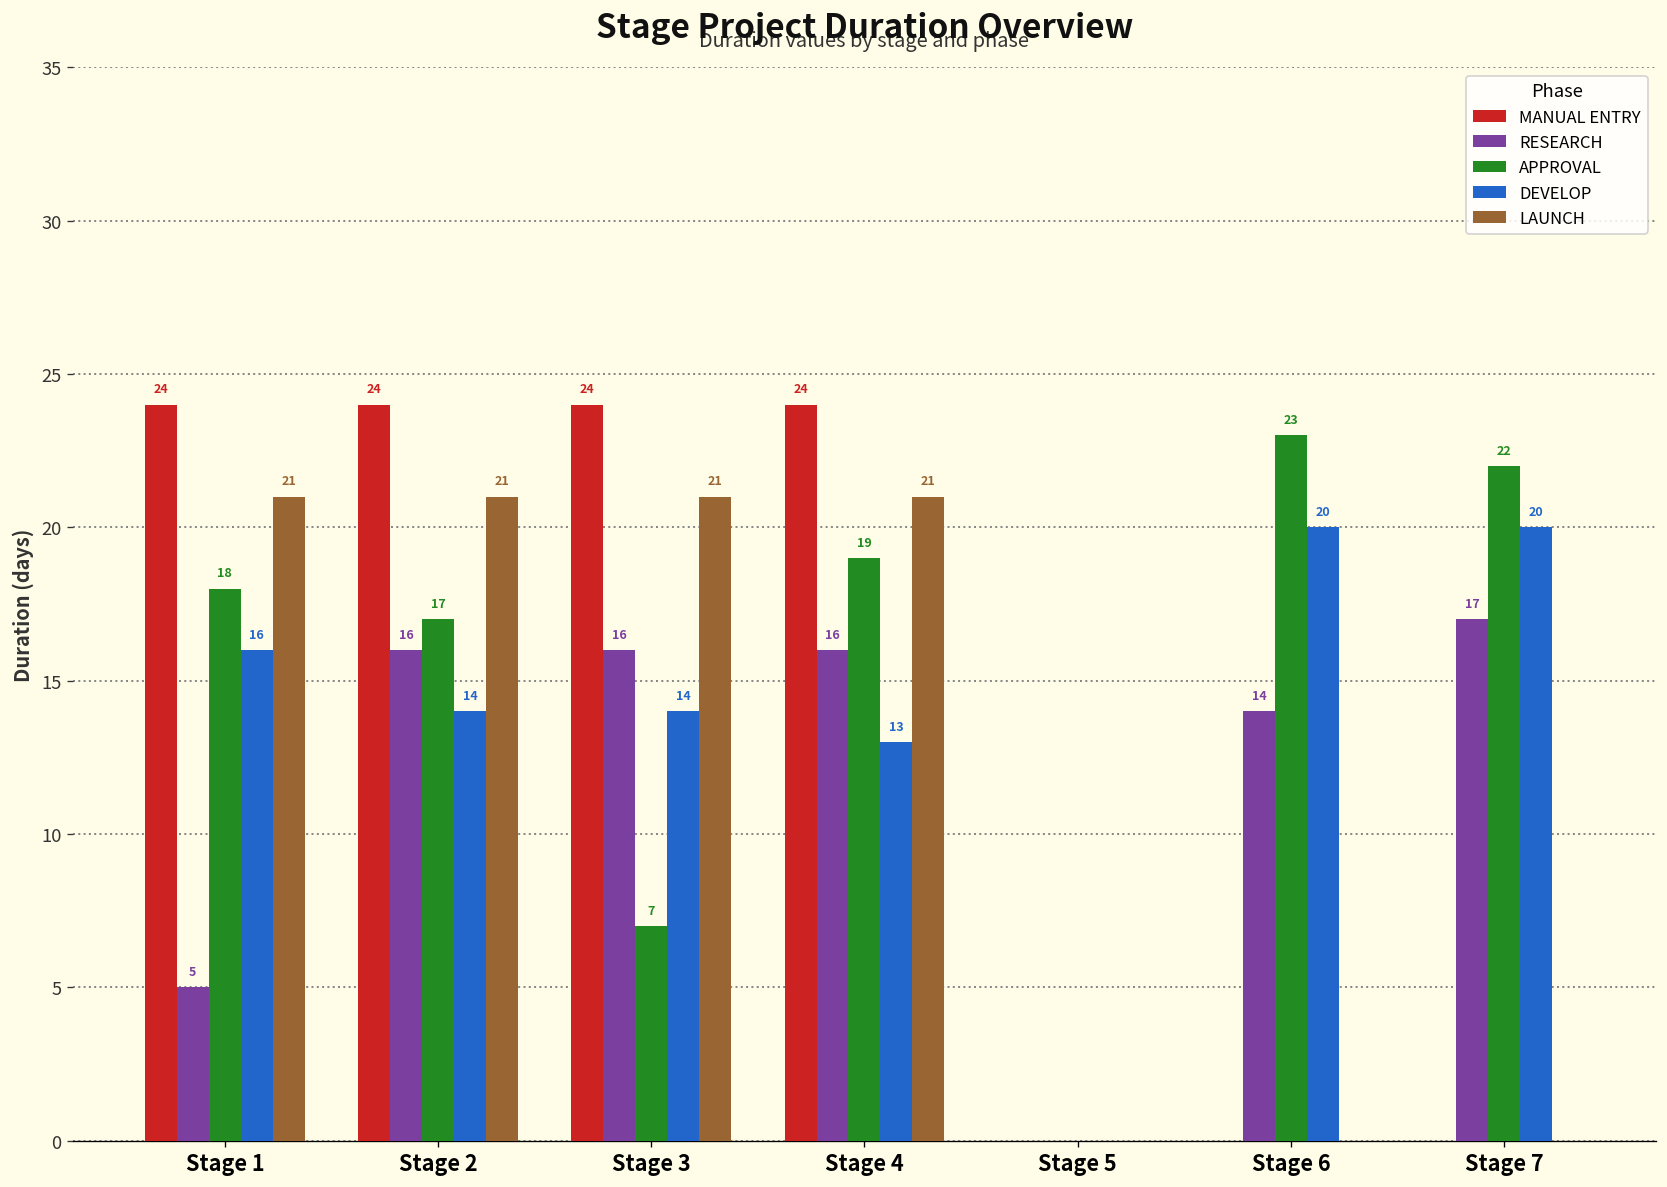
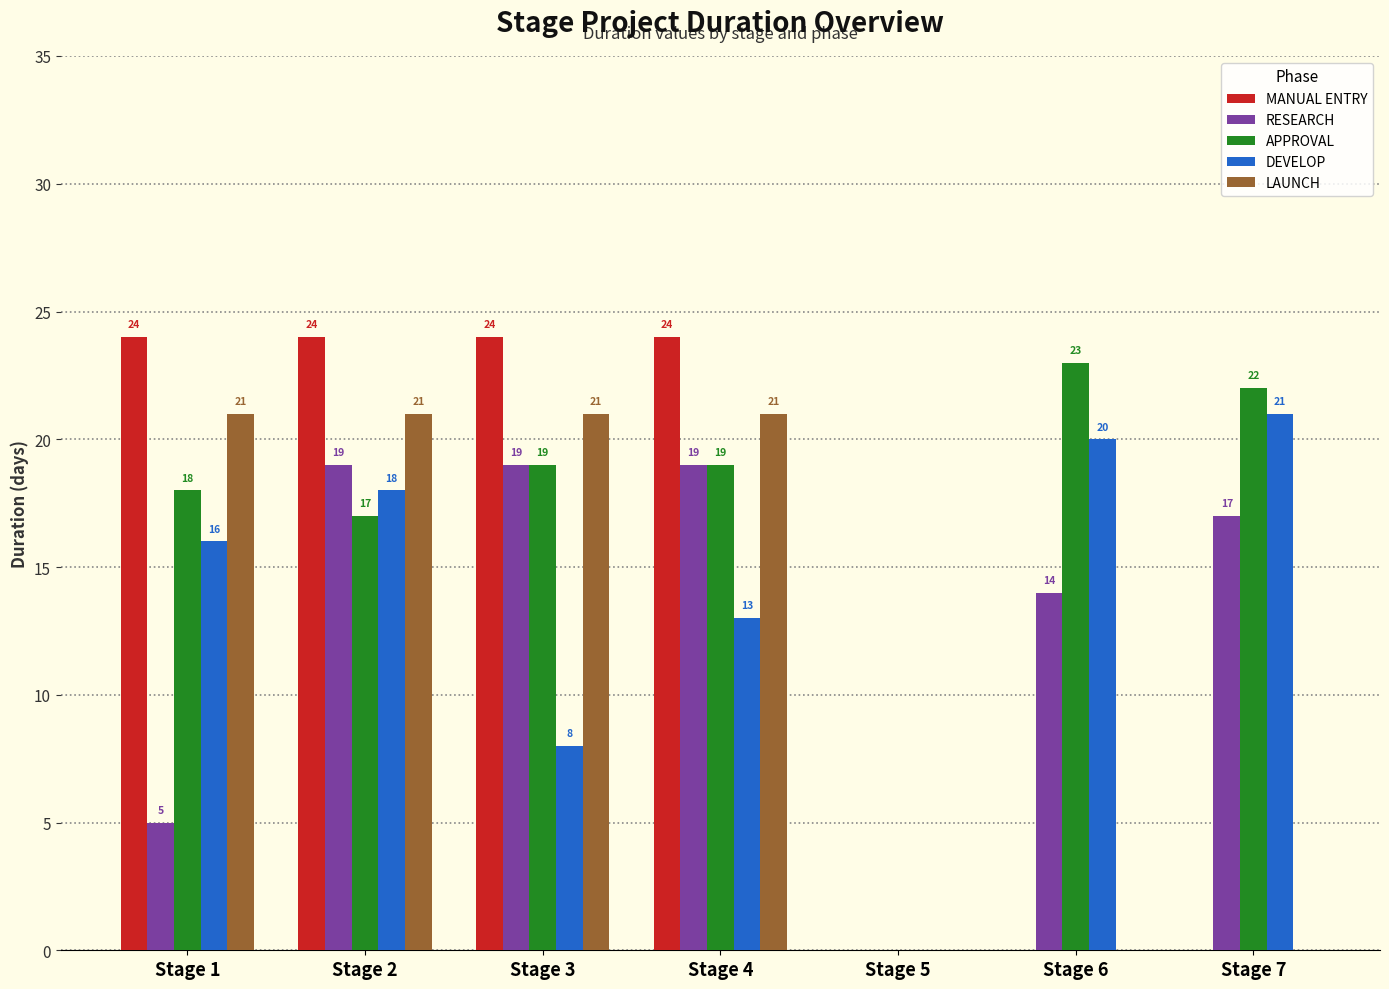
  {
    "MANUAL ENTRY": {
      "Stage 1": 24,
      "Stage 2": 24,
      "Stage 3": 24,
      "Stage 4": 24
    },
    "RESEARCH": {
      "Stage 1": 5,
-     "Stage 2": 16,
-     "Stage 3": 16,
-     "Stage 4": 16,
+     "Stage 2": 19,
+     "Stage 3": 19,
+     "Stage 4": 19,
      "Stage 6": 14,
      "Stage 7": 17
    },
    "APPROVAL": {
      "Stage 1": 18,
      "Stage 2": 17,
-     "Stage 3": 7,
+     "Stage 3": 19,
      "Stage 4": 19,
      "Stage 6": 23,
      "Stage 7": 22
    },
    "DEVELOP": {
      "Stage 1": 16,
-     "Stage 2": 14,
-     "Stage 3": 14,
+     "Stage 2": 18,
+     "Stage 3": 8,
      "Stage 4": 13,
      "Stage 6": 20,
-     "Stage 7": 20
+     "Stage 7": 21
    },
    "LAUNCH": {
      "Stage 1": 21,
      "Stage 2": 21,
      "Stage 3": 21,
      "Stage 4": 21
    }
  }
